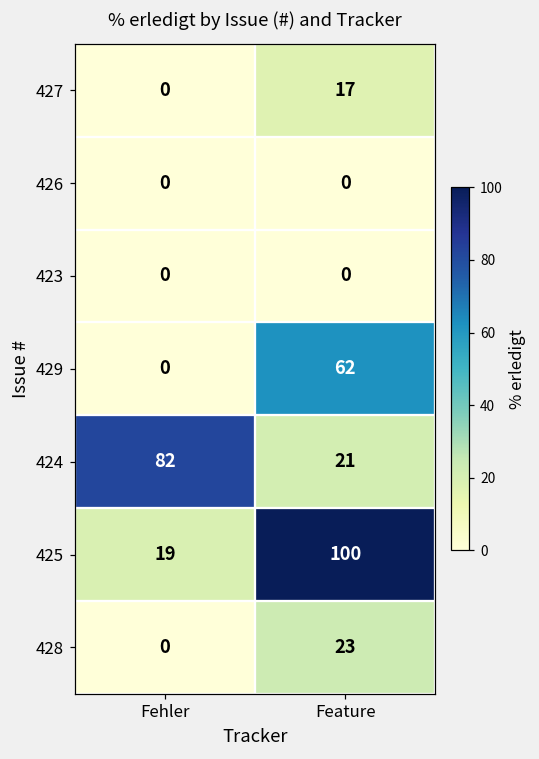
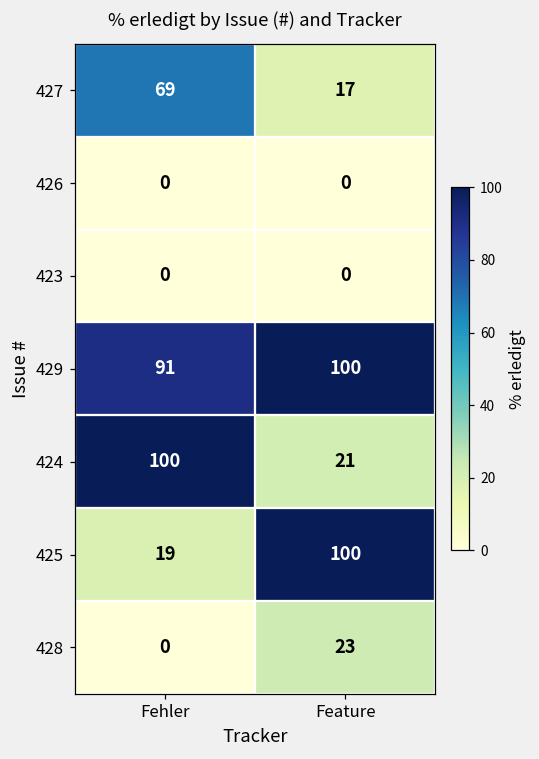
  {
    "427": {
-     "Fehler": 0,
+     "Fehler": 69,
      "Feature": 17
    },
    "426": {
      "Fehler": 0,
      "Feature": 0
    },
    "423": {
      "Fehler": 0,
      "Feature": 0
    },
    "429": {
-     "Fehler": 0,
-     "Feature": 62
+     "Fehler": 91,
+     "Feature": 100
    },
    "424": {
-     "Fehler": 82,
+     "Fehler": 100,
      "Feature": 21
    },
    "425": {
      "Fehler": 19,
      "Feature": 100
    },
    "428": {
      "Fehler": 0,
      "Feature": 23
    }
  }
